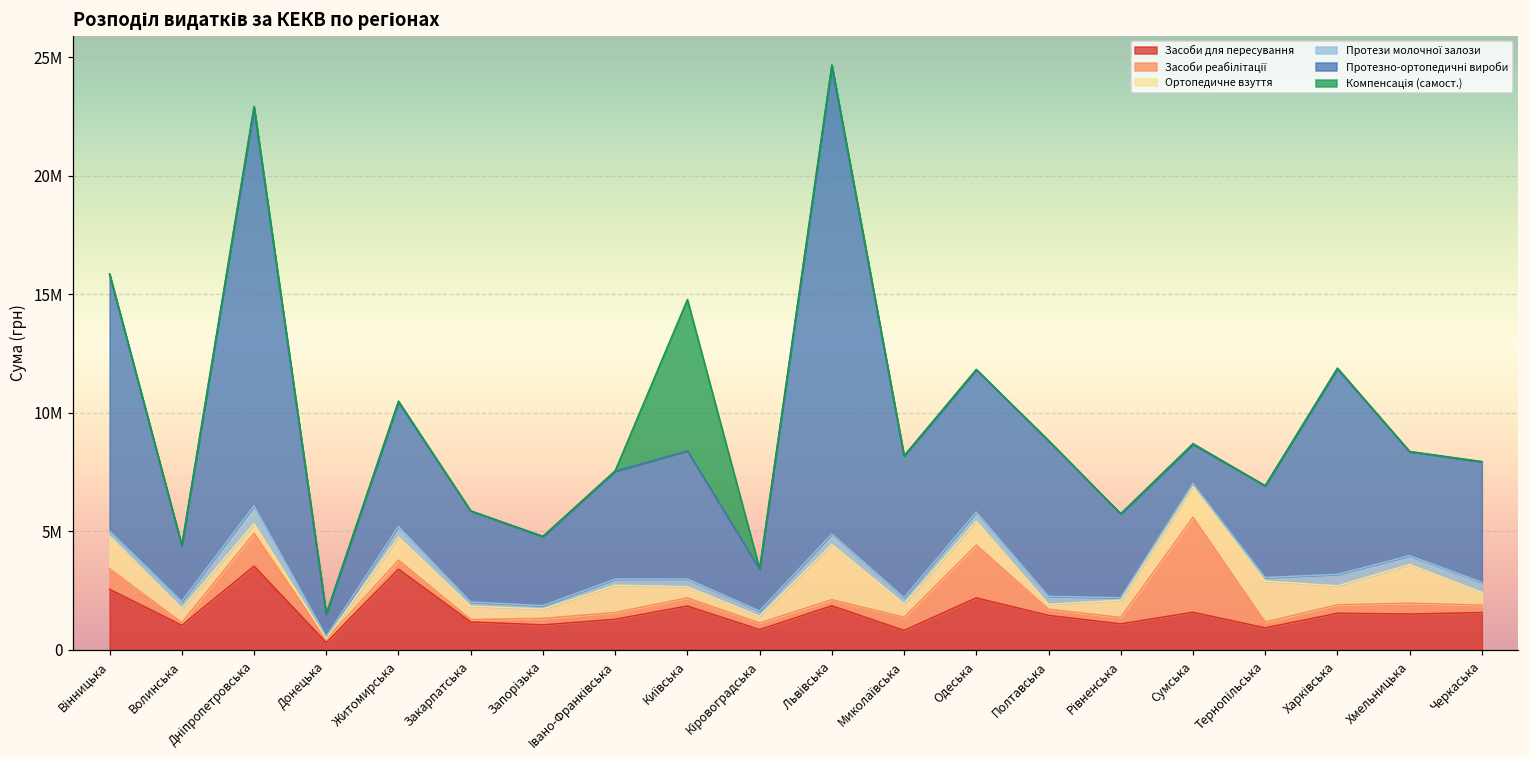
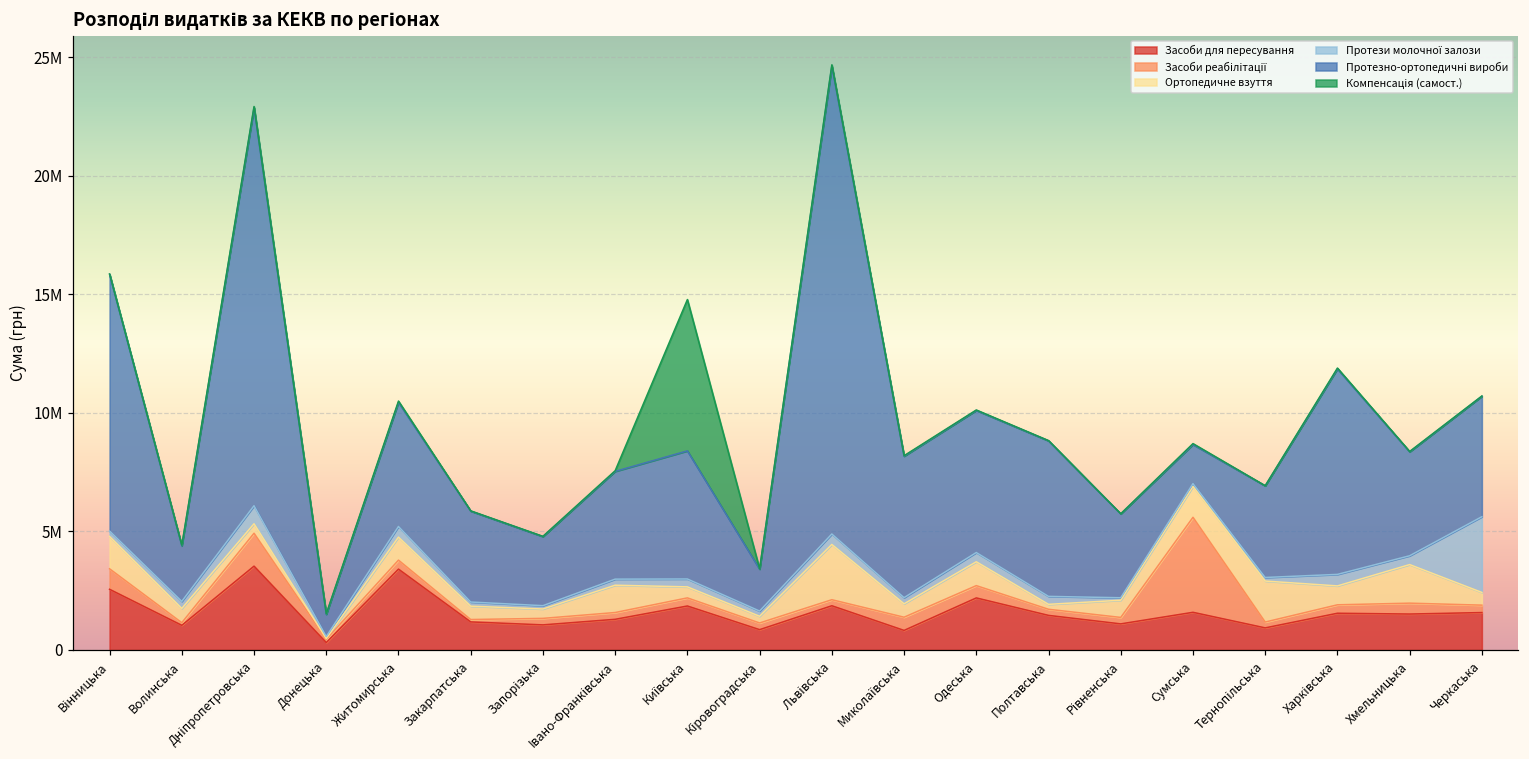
  {
    "Засоби для пересування": {
      "Вінницька": 2600000,
      "Дніпропетровська": 3500000,
      "Донецька": 300000,
      "Житомирська": 3400000,
      "Запорізька": 1100000,
      "Івано-Франківська": 1300000,
      "Київська": 1900000,
      "Кіровоградська": 900000,
      "Львівська": 1900000,
      "Миколаївська": 800000,
      "Одеська": 2200000,
      "Полтавська": 1500000,
      "Рівненська": 1100000,
      "Сумська": 1600000,
      "Тернопільська": 900000,
      "Харківська": 1500000,
      "Хмельницька": 1500000,
      "Черкаська": 1600000
    },
    "Засоби реабілітації": {
      "Вінницька": 900000,
      "Дніпропетровська": 1400000,
      "Житомирська": 400000,
      "Запорізька": 300000,
      "Івано-Франківська": 300000,
      "Київська": 300000,
      "Кіровоградська": 300000,
      "Львівська": 300000,
      "Миколаївська": 600000,
-     "Одеська": 2200000,
+     "Одеська": 500000,
      "Полтавська": 300000,
      "Рівненська": 300000,
      "Сумська": 4000000,
      "Тернопільська": 200000,
      "Харківська": 400000,
      "Хмельницька": 500000,
      "Черкаська": 300000
    },
    "Ортопедичне взуття": {
      "Вінницька": 1400000,
      "Волинська": 600000,
      "Дніпропетровська": 400000,
      "Житомирська": 1000000,
      "Закарпатська": 600000,
      "Запорізька": 400000,
      "Івано-Франківська": 1200000,
      "Київська": 500000,
      "Кіровоградська": 300000,
      "Львівська": 2300000,
      "Миколаївська": 600000,
      "Одеська": 1000000,
      "Полтавська": 200000,
      "Сумська": 1300000,
      "Тернопільська": 1700000,
      "Харківська": 800000,
      "Хмельницька": 1600000,
      "Черкаська": 500000
    },
    "Протези молочної залози": {
      "Вінницька": 200000,
      "Волинська": 300000,
      "Дніпропетровська": 800000,
      "Житомирська": 400000,
      "Закарпатська": 200000,
      "Запорізька": 100000,
      "Івано-Франківська": 300000,
      "Київська": 300000,
      "Кіровоградська": 200000,
      "Львівська": 400000,
      "Миколаївська": 300000,
      "Одеська": 400000,
      "Полтавська": 300000,
      "Сумська": 100000,
      "Тернопільська": 200000,
      "Харківська": 500000,
      "Хмельницька": 400000,
-     "Черкаська": 400000
+     "Черкаська": 3200000
    },
    "Протезно-ортопедичні вироби": {
      "Київська": 5400000
    },
    "Компенсація (самост.)": {
      "Київська": 6400000
    }
  }
